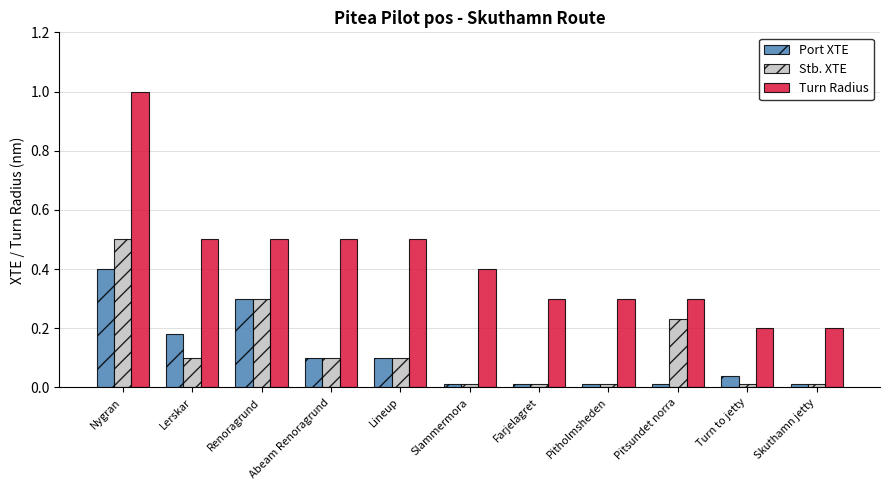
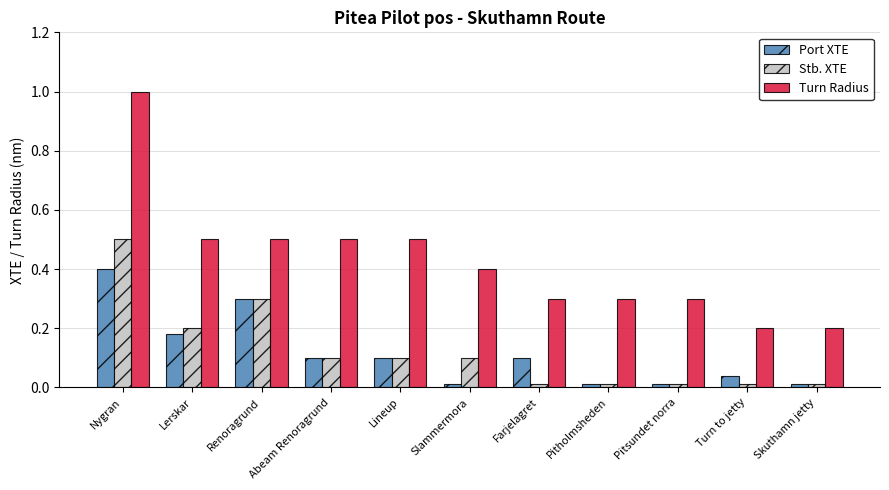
  {
    "Port XTE": {
      "Nygran": 0.40,
      "Lerskar": 0.18,
      "Renoragrund": 0.30,
      "Abeam Renoragrund": 0.10,
      "Lineup": 0.10,
      "Slammermora": 0.01,
-     "Farjelagret": 0.01,
+     "Farjelagret": 0.10,
      "Pitholmsheden": 0.01,
      "Pitsundet norra": 0.01,
      "Turn to jetty": 0.04,
      "Skuthamn jetty": 0.01
    },
    "Stb. XTE": {
      "Nygran": 0.50,
-     "Lerskar": 0.1,
+     "Lerskar": 0.2,
      "Renoragrund": 0.30,
      "Abeam Renoragrund": 0.10,
      "Lineup": 0.10,
-     "Slammermora": 0.01,
+     "Slammermora": 0.10,
      "Farjelagret": 0.01,
      "Pitholmsheden": 0.01,
-     "Pitsundet norra": 0.23,
+     "Pitsundet norra": 0.01,
      "Turn to jetty": 0.01,
      "Skuthamn jetty": 0.01
    },
    "Turn Radius": {
      "Nygran": 1.00,
      "Lerskar": 0.50,
      "Renoragrund": 0.50,
      "Abeam Renoragrund": 0.50,
      "Lineup": 0.50,
      "Slammermora": 0.40,
      "Farjelagret": 0.30,
      "Pitholmsheden": 0.30,
      "Pitsundet norra": 0.30,
      "Turn to jetty": 0.20,
      "Skuthamn jetty": 0.20
    }
  }
